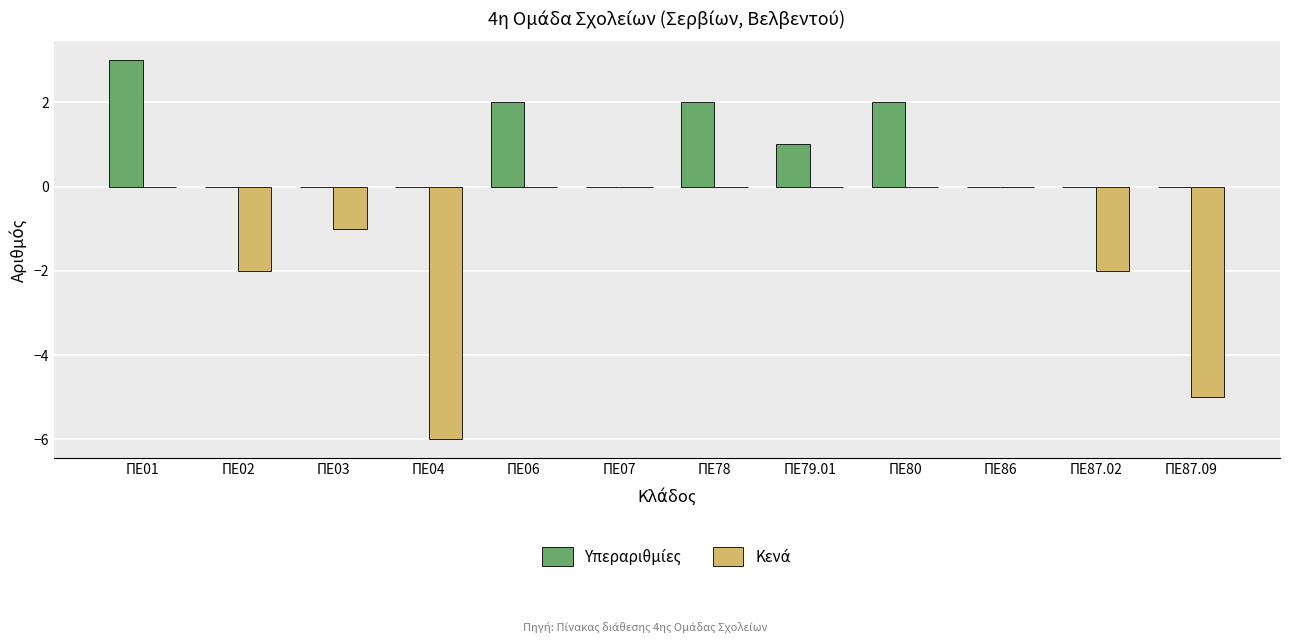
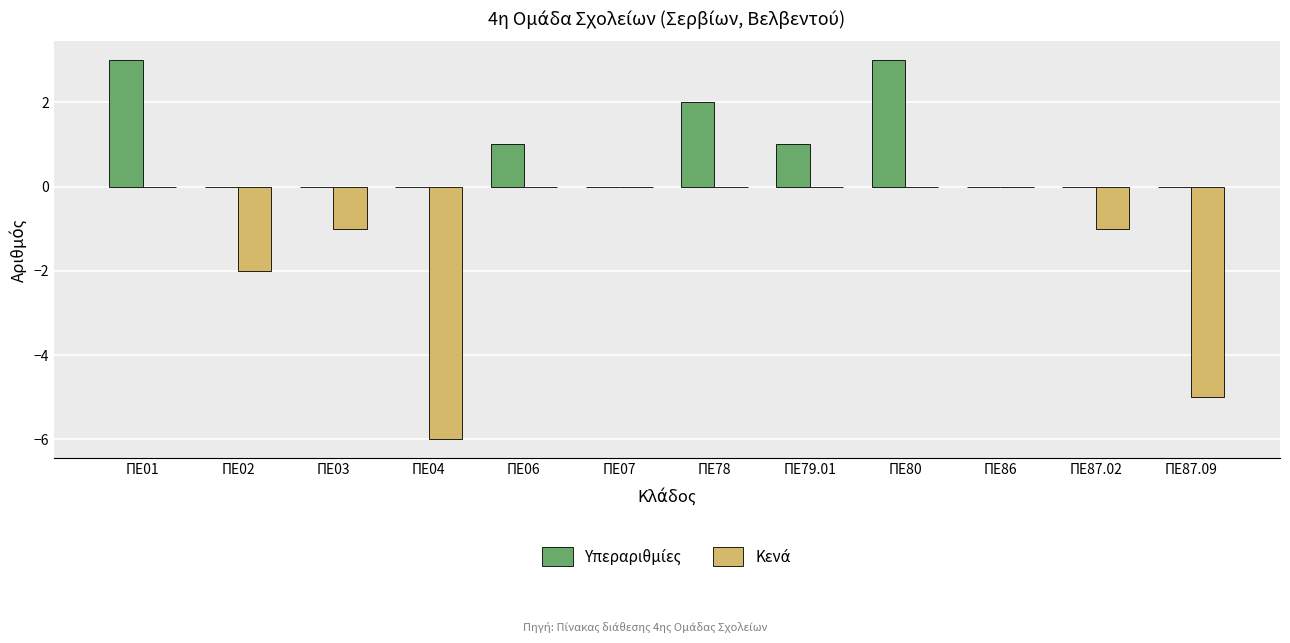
  {
    "Υπεραριθμίες": {
      "ΠΕ01": 3,
      "ΠΕ02": 0,
      "ΠΕ03": 0,
      "ΠΕ04": 0,
-     "ΠΕ06": 2,
+     "ΠΕ06": 1,
      "ΠΕ07": 0,
      "ΠΕ78": 2,
      "ΠΕ79.01": 1,
-     "ΠΕ80": 2,
+     "ΠΕ80": 3,
      "ΠΕ86": 0,
      "ΠΕ87.02": 0,
      "ΠΕ87.09": 0
    },
    "Κενά": {
      "ΠΕ01": 0,
      "ΠΕ02": -2,
      "ΠΕ03": -1,
      "ΠΕ04": -6,
      "ΠΕ06": 0,
      "ΠΕ07": 0,
      "ΠΕ78": 0,
      "ΠΕ79.01": 0,
      "ΠΕ80": 0,
      "ΠΕ86": 0,
-     "ΠΕ87.02": -2,
+     "ΠΕ87.02": -1,
      "ΠΕ87.09": -5
    }
  }
